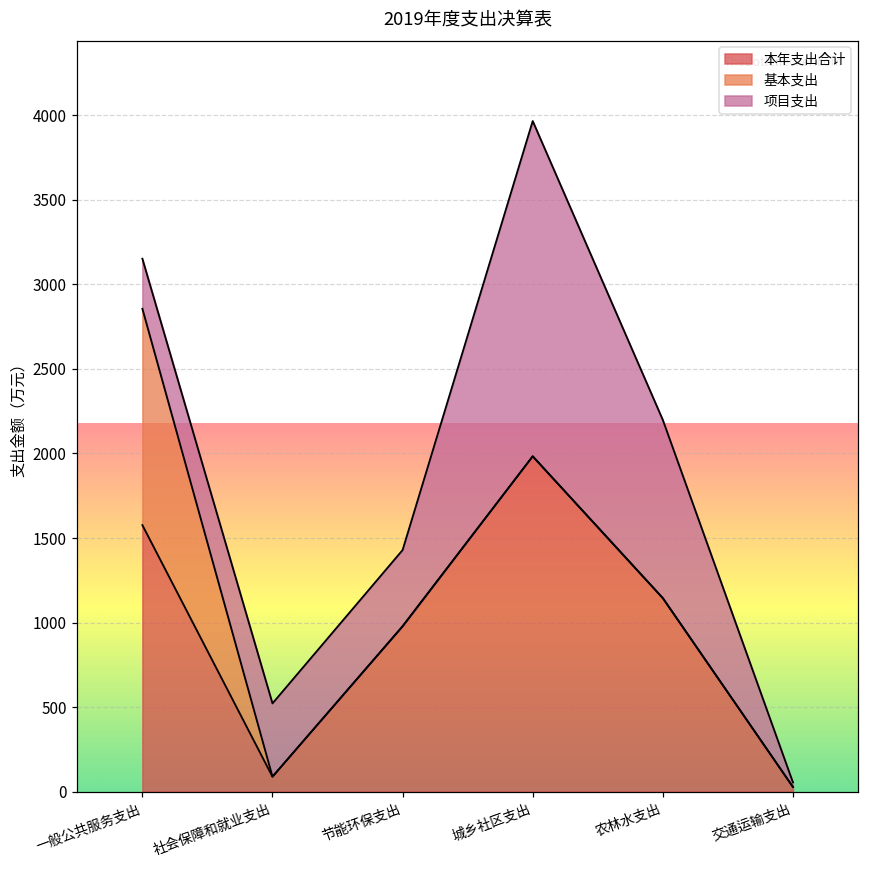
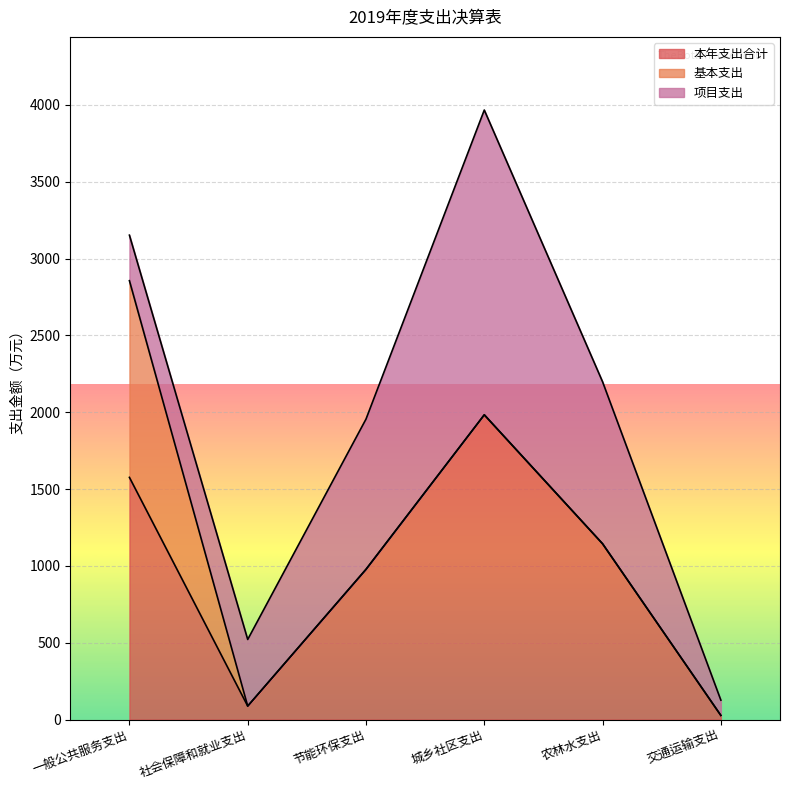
  {
    "项目支出": {
      "一般公共服务支出": 300,
      "社会保障和就业支出": 430,
-     "节能环保支出": 450,
+     "节能环保支出": 980,
      "城乡社区支出": 1980,
      "农林水支出": 1050,
-     "交通运输支出": 30
+     "交通运输支出": 100
    }
  }
